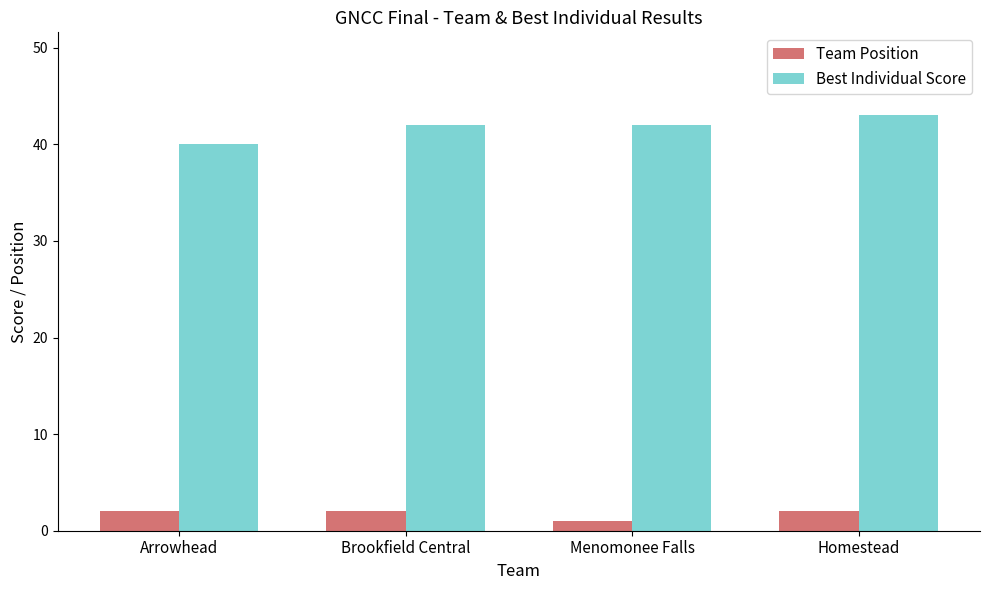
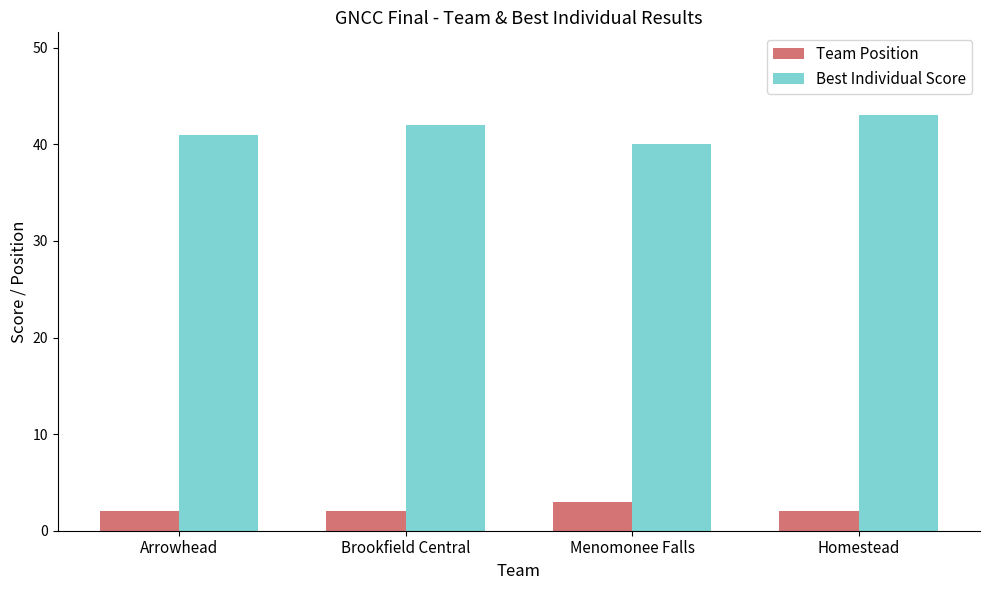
  {
    "Team Position": {
      "Arrowhead": 2,
      "Brookfield Central": 2,
-     "Menomonee Falls": 1,
+     "Menomonee Falls": 3,
      "Homestead": 2
    },
    "Best Individual Score": {
-     "Arrowhead": 40,
+     "Arrowhead": 41,
      "Brookfield Central": 42,
-     "Menomonee Falls": 42,
+     "Menomonee Falls": 40,
      "Homestead": 43
    }
  }
